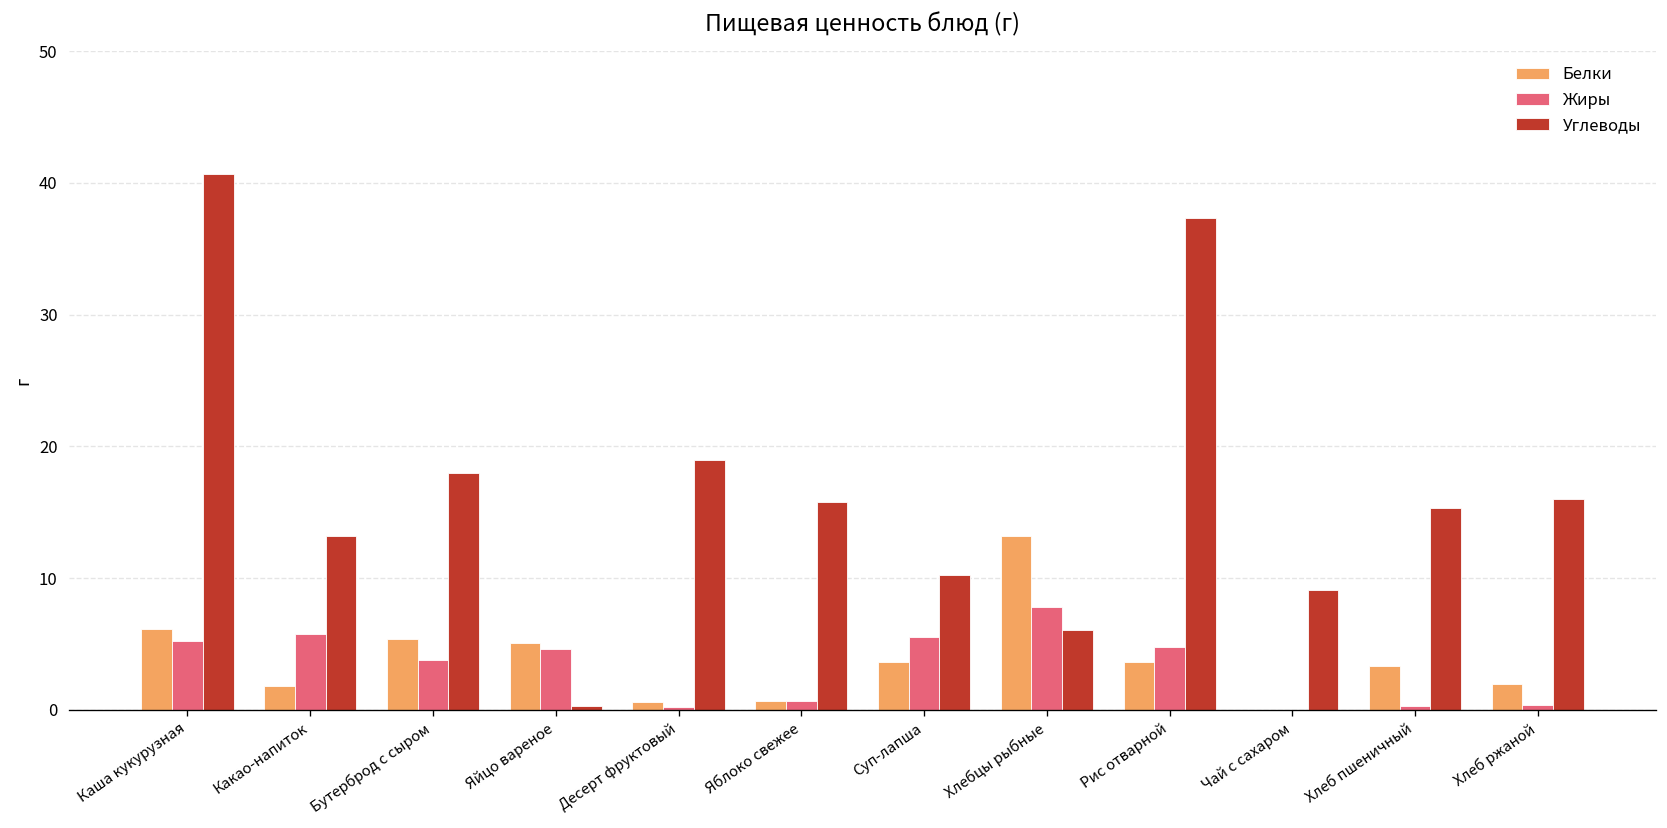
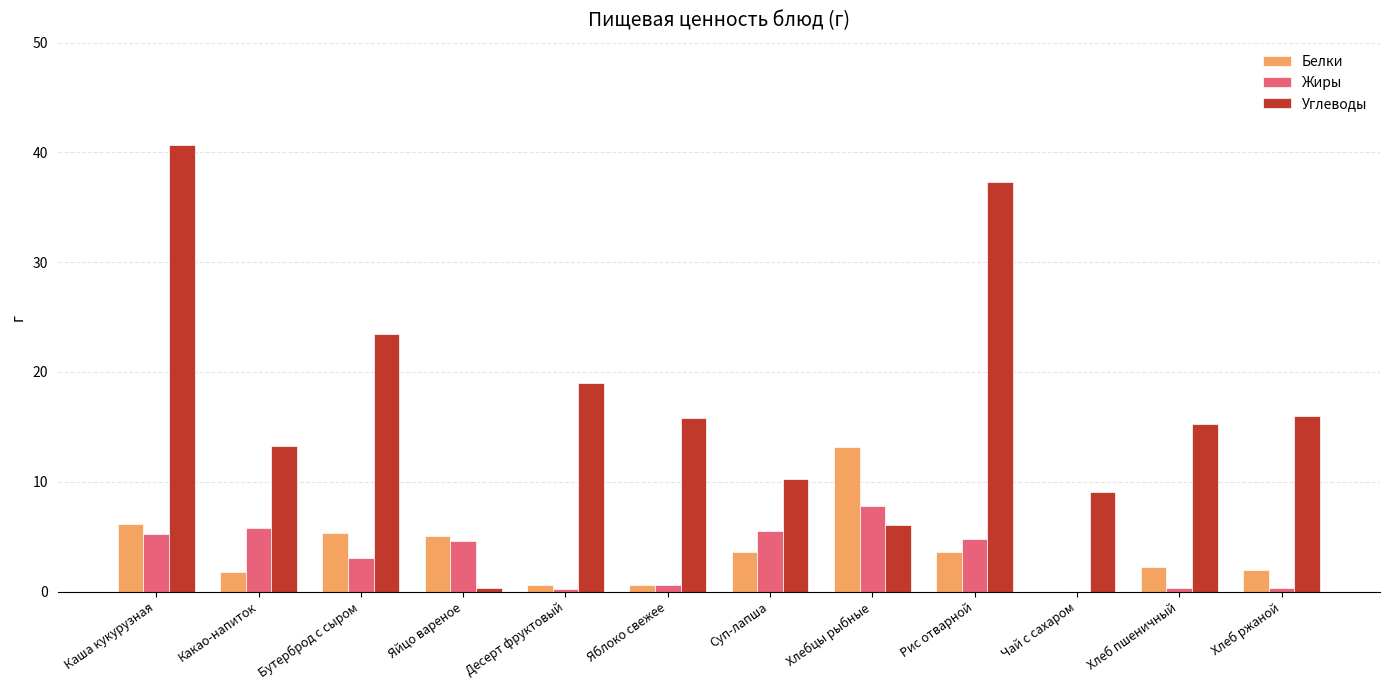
  {
    "Белки": {
      "Каша кукурузная": 6.2,
      "Какао-напиток": 1.8,
      "Бутерброд с сыром": 5.4,
      "Яйцо вареное": 5.1,
      "Десерт фруктовый": 0.6,
      "Яблоко свежее": 0.6,
      "Суп-лапша": 3.6,
      "Хлебцы рыбные": 13.2,
      "Рис отварной": 3.6,
      "Чай с сахаром": 0.0,
-     "Хлеб пшеничный": 3.4,
+     "Хлеб пшеничный": 2.3,
      "Хлеб ржаной": 2.0
    },
    "Жиры": {
      "Каша кукурузная": 5.2,
      "Какао-напиток": 5.8,
-     "Бутерброд с сыром": 3.8,
+     "Бутерброд с сыром": 3.0,
      "Яйцо вареное": 4.6,
      "Яблоко свежее": 0.6,
      "Суп-лапша": 5.5,
      "Хлебцы рыбные": 7.8,
      "Рис отварной": 4.8,
      "Чай с сахаром": 0.0,
      "Хлеб пшеничный": 0.3,
      "Хлеб ржаной": 0.4
    },
    "Углеводы": {
      "Каша кукурузная": 40.7,
      "Какао-напиток": 13.2,
-     "Бутерброд с сыром": 18.0,
+     "Бутерброд с сыром": 23.4,
      "Яйцо вареное": 0.3,
      "Десерт фруктовый": 19.0,
      "Яблоко свежее": 15.8,
      "Суп-лапша": 10.3,
      "Хлебцы рыбные": 6.1,
      "Рис отварной": 37.3,
      "Чай с сахаром": 9.1,
      "Хлеб пшеничный": 15.3,
      "Хлеб ржаной": 16.0
    }
  }
